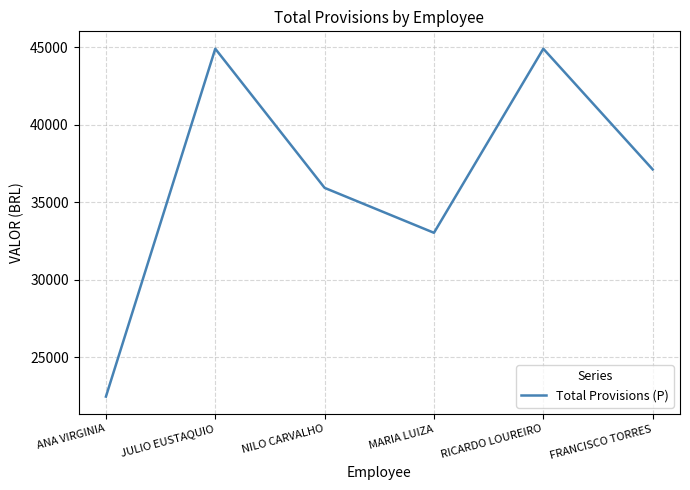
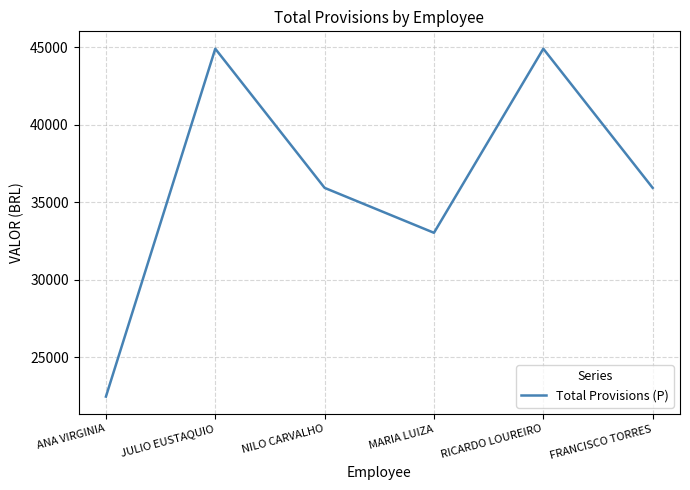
  {
    "ANA VIRGINIA": 22500,
    "JULIO EUSTAQUIO": 44900,
    "NILO CARVALHO": 35900,
    "MARIA LUIZA": 33000,
    "RICARDO LOUREIRO": 44900,
-   "FRANCISCO TORRES": 37100
+   "FRANCISCO TORRES": 35900
  }
